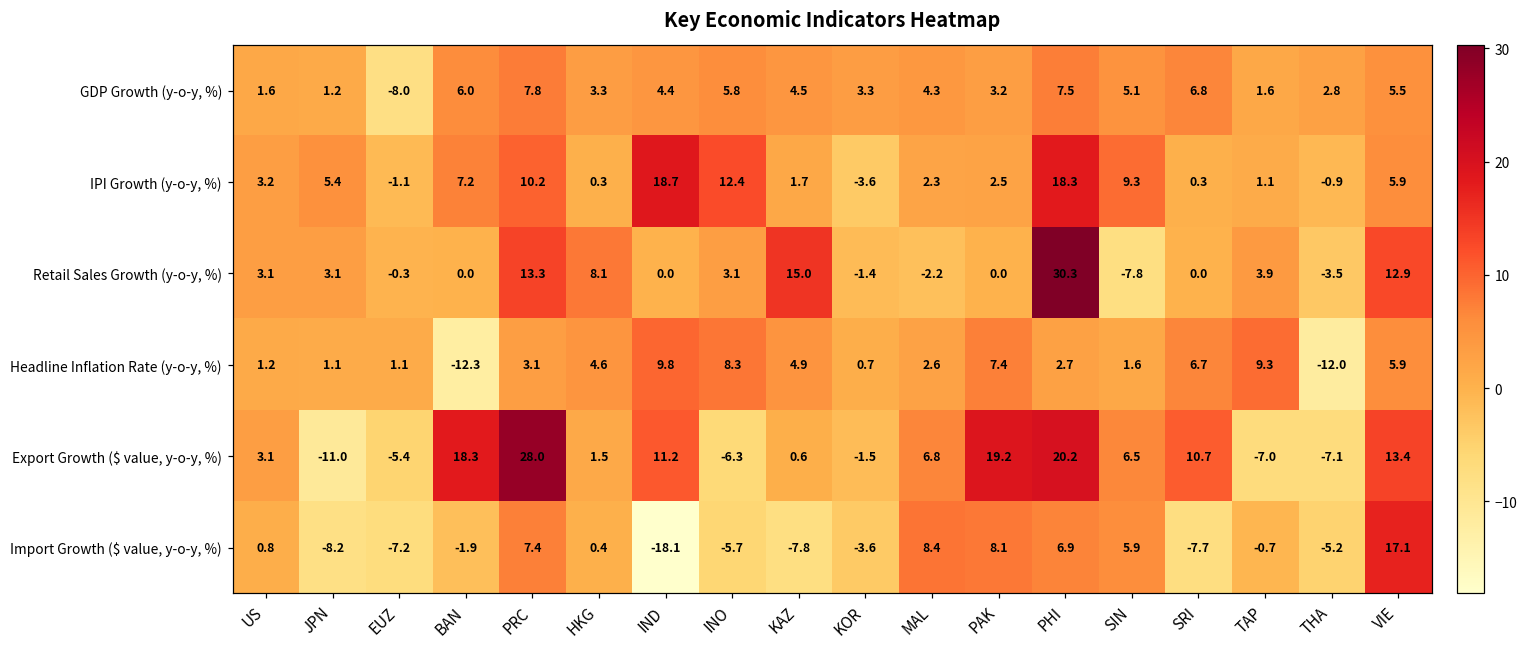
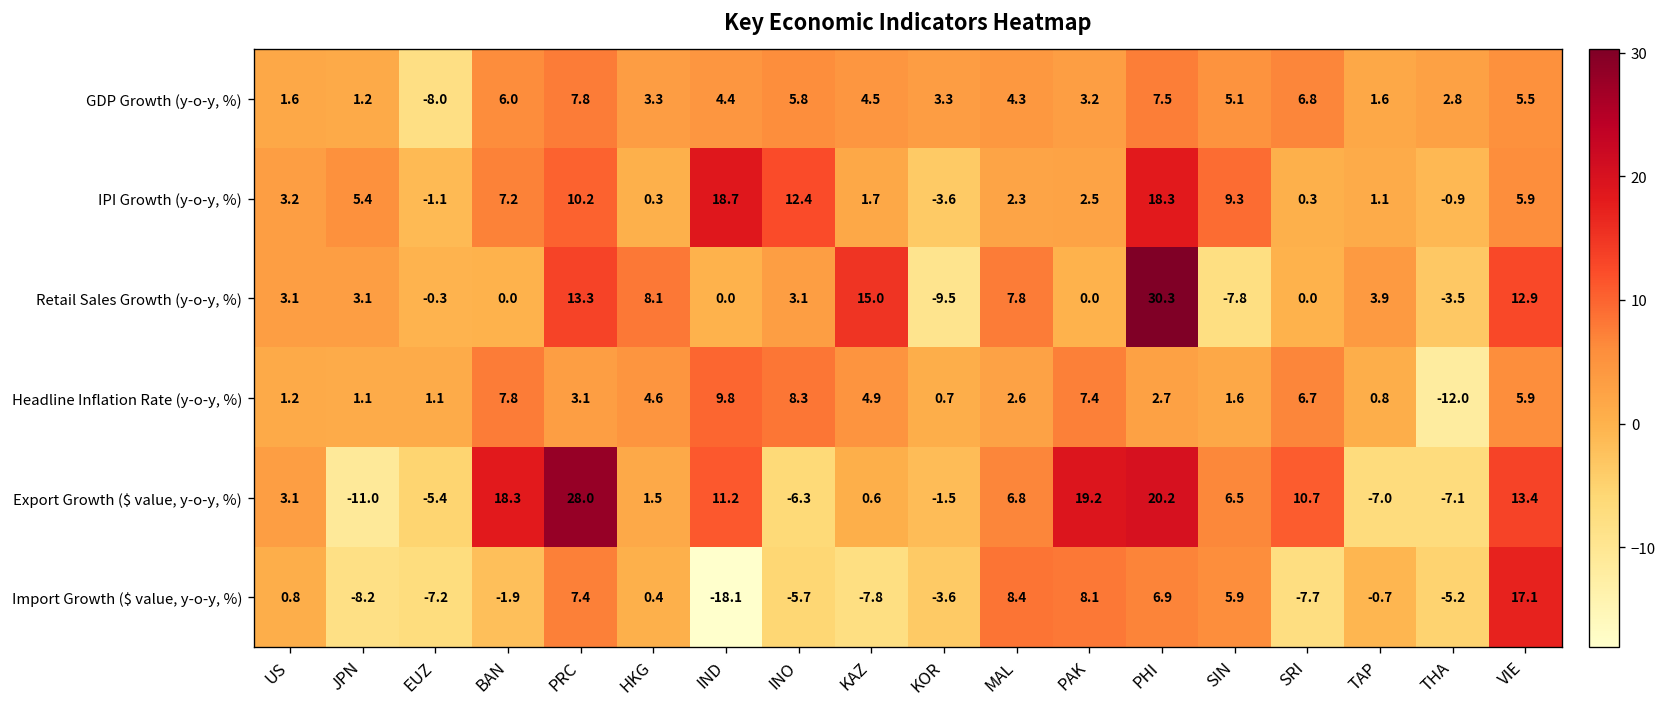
  {
    "GDP Growth (y-o-y, %)": {
      "US": 1.6,
      "JPN": 1.2,
      "EUZ": -8.0,
      "BAN": 6.0,
      "PRC": 7.8,
      "HKG": 3.3,
      "IND": 4.4,
      "INO": 5.8,
      "KAZ": 4.5,
      "KOR": 3.3,
      "MAL": 4.3,
      "PAK": 3.2,
      "PHI": 7.5,
      "SIN": 5.1,
      "SRI": 6.8,
      "TAP": 1.6,
      "THA": 2.8,
      "VIE": 5.5
    },
    "IPI Growth (y-o-y, %)": {
      "US": 3.2,
      "JPN": 5.4,
      "EUZ": -1.1,
      "BAN": 7.2,
      "PRC": 10.2,
      "HKG": 0.3,
      "IND": 18.7,
      "INO": 12.4,
      "KAZ": 1.7,
      "KOR": -3.6,
      "MAL": 2.3,
      "PAK": 2.5,
      "PHI": 18.3,
      "SIN": 9.3,
      "SRI": 0.3,
      "TAP": 1.1,
      "THA": -0.9,
      "VIE": 5.9
    },
    "Retail Sales Growth (y-o-y, %)": {
      "US": 3.1,
      "JPN": 3.1,
      "EUZ": -0.3,
      "BAN": 0.0,
      "PRC": 13.3,
      "HKG": 8.1,
      "IND": 0.0,
      "INO": 3.1,
      "KAZ": 15.0,
-     "KOR": -1.4,
-     "MAL": -2.2,
+     "KOR": -9.5,
+     "MAL": 7.8,
      "PAK": 0.0,
      "PHI": 30.3,
      "SIN": -7.8,
      "SRI": 0.0,
      "TAP": 3.9,
      "THA": -3.5,
      "VIE": 12.9
    },
    "Headline Inflation Rate (y-o-y, %)": {
      "US": 1.2,
      "JPN": 1.1,
      "EUZ": 1.1,
-     "BAN": -12.3,
+     "BAN": 7.8,
      "PRC": 3.1,
      "HKG": 4.6,
      "IND": 9.8,
      "INO": 8.3,
      "KAZ": 4.9,
      "KOR": 0.7,
      "MAL": 2.6,
      "PAK": 7.4,
      "PHI": 2.7,
      "SIN": 1.6,
      "SRI": 6.7,
-     "TAP": 9.3,
+     "TAP": 0.8,
      "THA": -12.0,
      "VIE": 5.9
    },
    "Export Growth ($ value, y-o-y, %)": {
      "US": 3.1,
      "JPN": -11.0,
      "EUZ": -5.4,
      "BAN": 18.3,
      "PRC": 28.0,
      "HKG": 1.5,
      "IND": 11.2,
      "INO": -6.3,
      "KAZ": 0.6,
      "KOR": -1.5,
      "MAL": 6.8,
      "PAK": 19.2,
      "PHI": 20.2,
      "SIN": 6.5,
      "SRI": 10.7,
      "TAP": -7.0,
      "THA": -7.1,
      "VIE": 13.4
    },
    "Import Growth ($ value, y-o-y, %)": {
      "US": 0.8,
      "JPN": -8.2,
      "EUZ": -7.2,
      "BAN": -1.9,
      "PRC": 7.4,
      "HKG": 0.4,
      "IND": -18.1,
      "INO": -5.7,
      "KAZ": -7.8,
      "KOR": -3.6,
      "MAL": 8.4,
      "PAK": 8.1,
      "PHI": 6.9,
      "SIN": 5.9,
      "SRI": -7.7,
      "TAP": -0.7,
      "THA": -5.2,
      "VIE": 17.1
    }
  }
